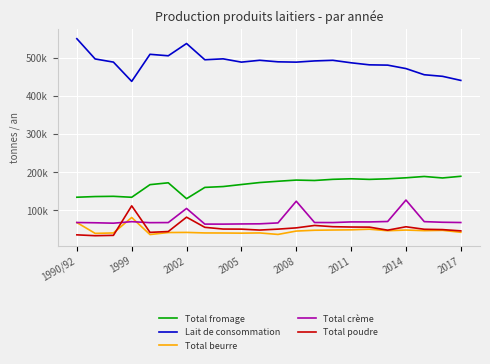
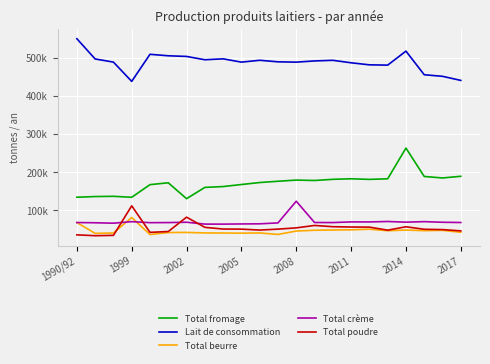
  {
    "Total fromage": {
      "1990/92": 130000,
      "1999": 130000,
      "2002": 130000,
      "2005": 170000,
      "2008": 180000,
      "2011": 180000,
-     "2014": 190000,
+     "2014": 260000,
      "2017": 190000
    },
    "Lait de consommation": {
      "1990/92": 550000,
      "1999": 440000,
-     "2002": 540000,
+     "2002": 500000,
      "2005": 490000,
      "2008": 490000,
      "2011": 490000,
-     "2014": 470000,
+     "2014": 520000,
      "2017": 440000
    },
    "Total beurre": {
      "1999": 80000,
      "2002": 40000,
      "2005": 40000,
      "2008": 50000,
      "2011": 50000,
      "2014": 50000
    },
    "Total crème": {
      "1999": 70000,
-     "2002": 110000,
+     "2002": 70000,
      "2005": 60000,
      "2008": 120000,
      "2011": 70000,
-     "2014": 130000,
+     "2014": 70000,
      "2017": 70000
    },
    "Total poudre": {
      "1990/92": 40000,
      "1999": 110000,
      "2002": 80000,
      "2005": 50000,
      "2008": 50000,
      "2011": 60000,
      "2014": 60000
    }
  }
